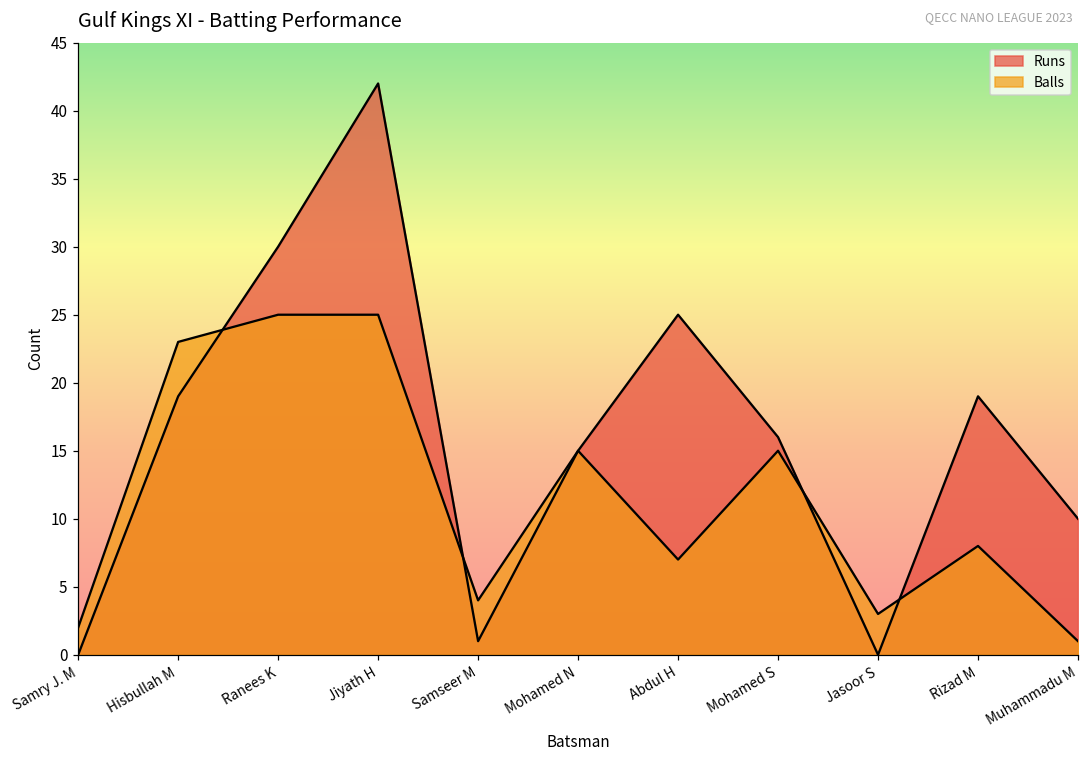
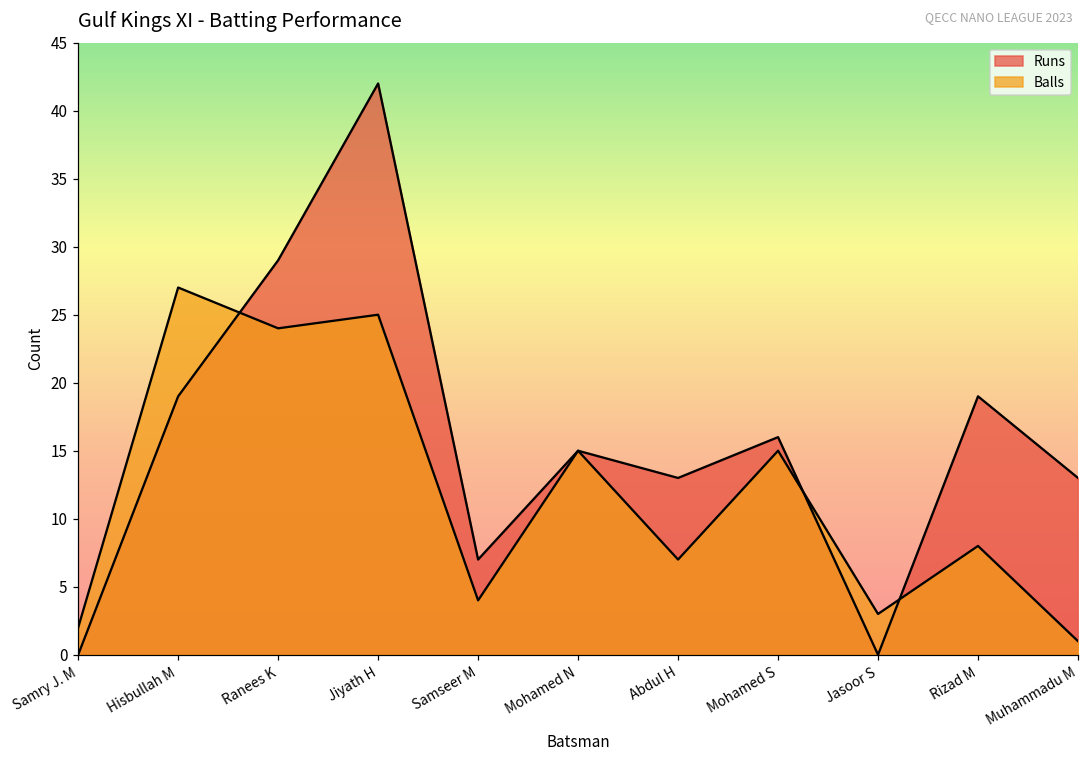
  {
    "Runs": {
      "Samry J. M": 0,
      "Hisbullah M": 19,
-     "Ranees K": 30,
+     "Ranees K": 29,
      "Jiyath H": 42,
-     "Samseer M": 1,
-     "Abdul H": 25,
+     "Samseer M": 7,
+     "Abdul H": 13,
      "Mohamed S": 16,
      "Jasoor S": 0,
      "Rizad M": 19,
-     "Muhammadu M": 10
+     "Muhammadu M": 13
    },
    "Balls": {
      "Samry J. M": 2,
-     "Hisbullah M": 23,
-     "Ranees K": 25,
+     "Hisbullah M": 27,
+     "Ranees K": 24,
      "Jiyath H": 25,
      "Samseer M": 4,
      "Abdul H": 7,
      "Mohamed S": 15,
      "Jasoor S": 3,
      "Rizad M": 8,
      "Muhammadu M": 1
    }
  }
